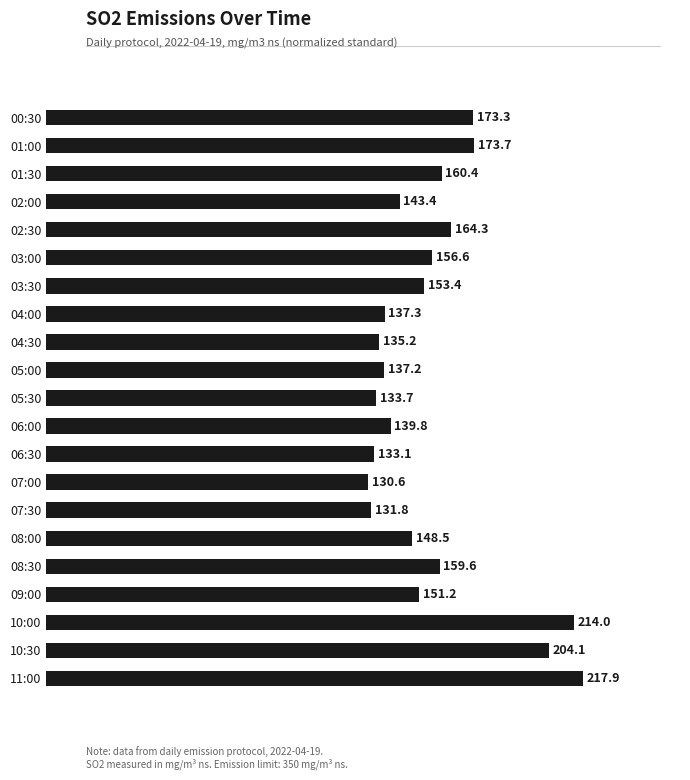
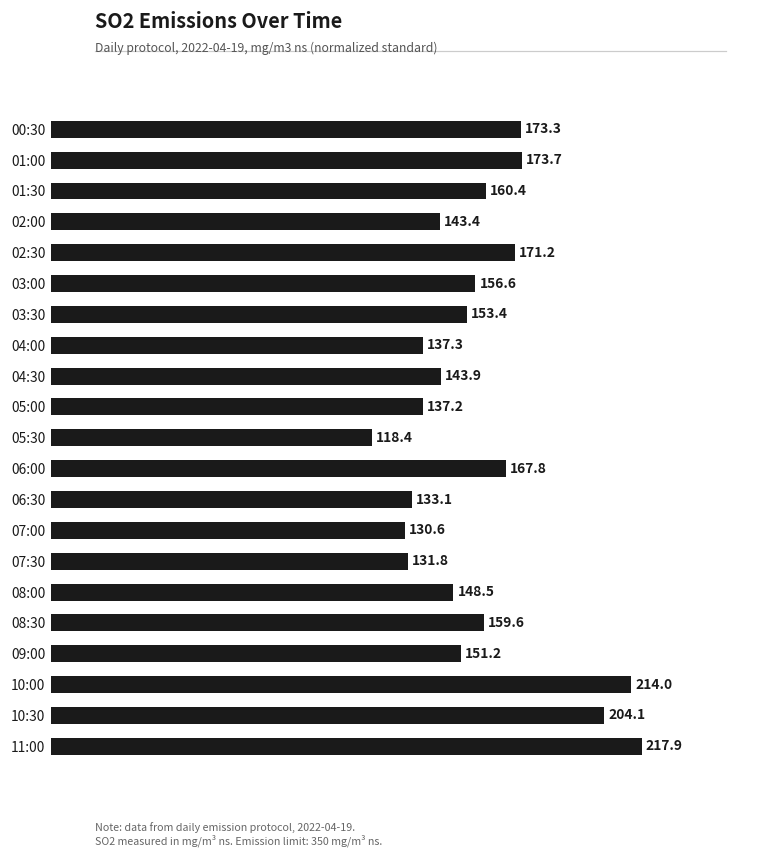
  {
    "00:30": 173.3,
    "01:00": 173.7,
    "01:30": 160.4,
    "02:00": 143.4,
-   "02:30": 164.3,
+   "02:30": 171.2,
    "03:00": 156.6,
    "03:30": 153.4,
    "04:00": 137.3,
-   "04:30": 135.2,
+   "04:30": 143.9,
    "05:00": 137.2,
-   "05:30": 133.7,
-   "06:00": 139.8,
+   "05:30": 118.4,
+   "06:00": 167.8,
    "06:30": 133.1,
    "07:00": 130.6,
    "07:30": 131.8,
    "08:00": 148.5,
    "08:30": 159.6,
    "09:00": 151.2,
    "10:00": 214.0,
    "10:30": 204.1,
    "11:00": 217.9
  }
